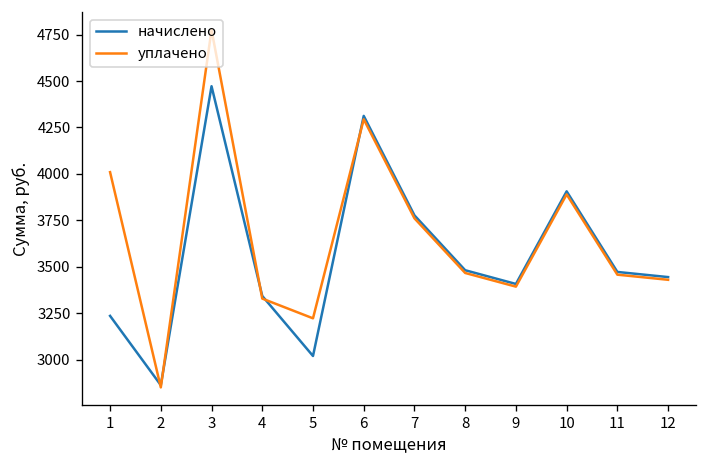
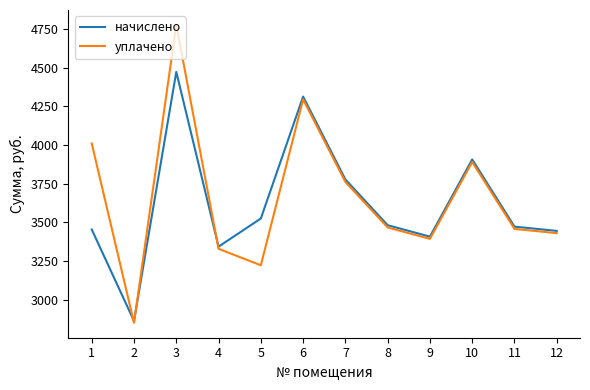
  {
    "начислено": {
-     "1": 3240,
+     "1": 3450,
      "3": 4470,
-     "5": 3020,
+     "5": 3520,
      "6": 4310,
      "10": 3910
    },
    "уплачено": {
      "1": 4010,
      "5": 3220,
      "6": 4290,
      "10": 3890
    }
  }
